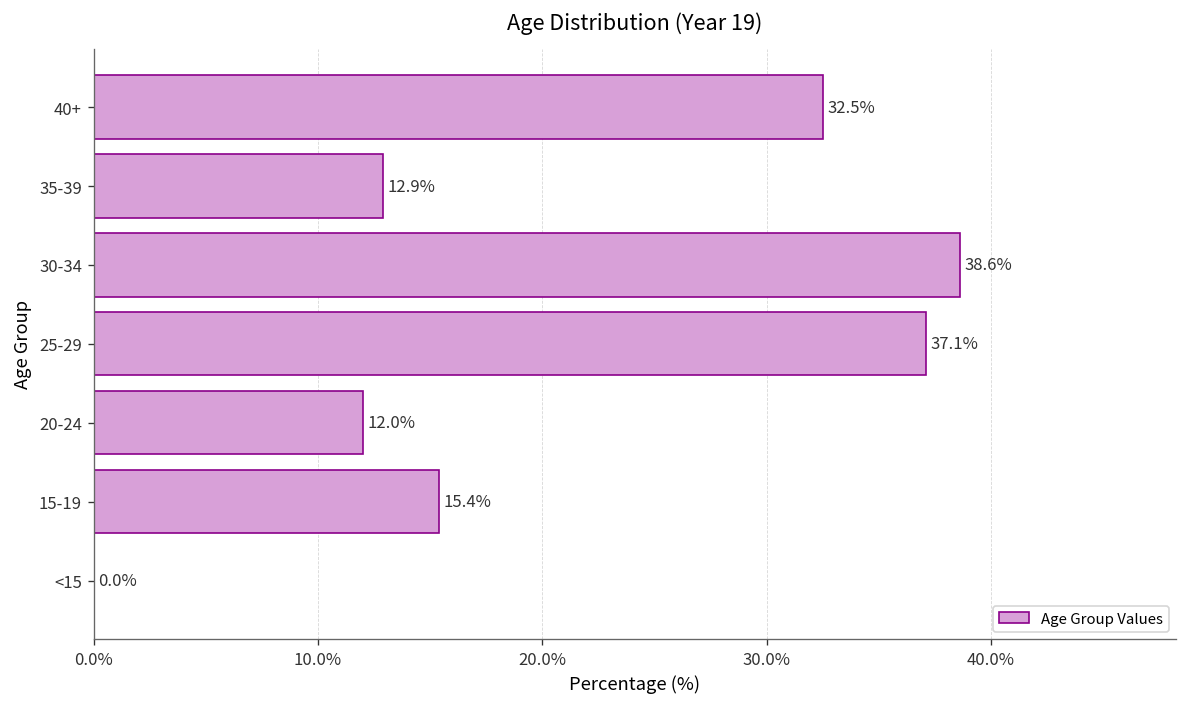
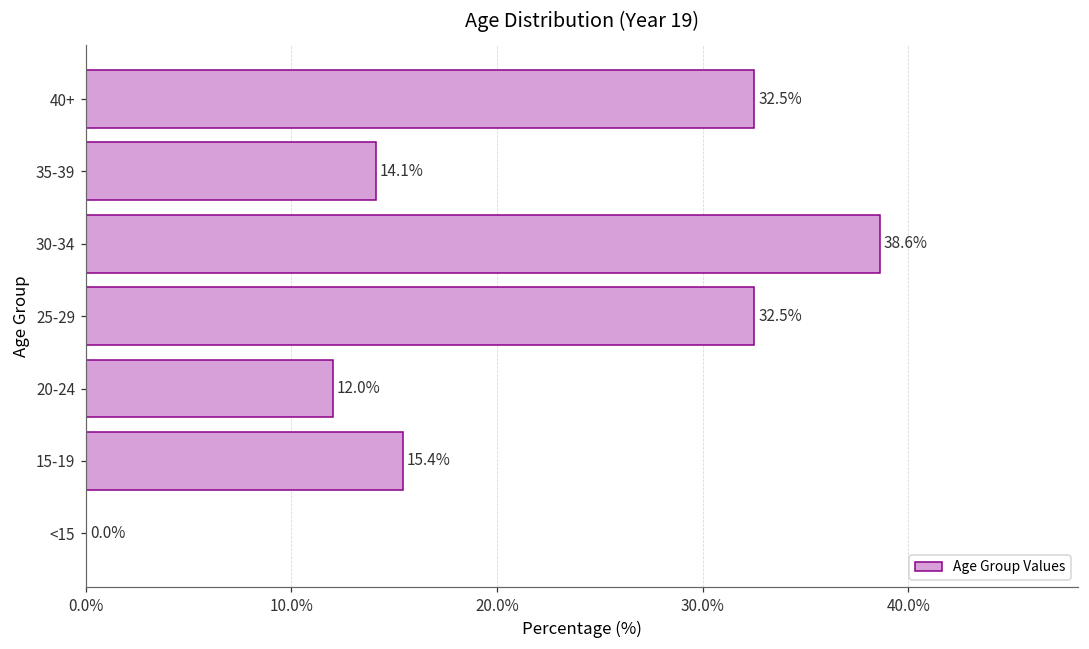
  {
    "40+": "32.5%",
-   "35-39": "12.9%",
+   "35-39": "14.1%",
    "30-34": "38.6%",
-   "25-29": "37.1%",
+   "25-29": "32.5%",
    "20-24": "12.0%",
    "15-19": "15.4%",
    "<15": "0.0%"
  }
